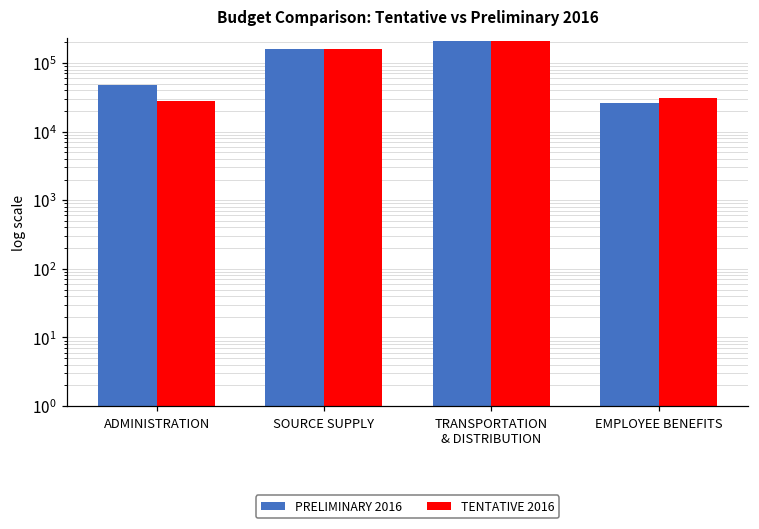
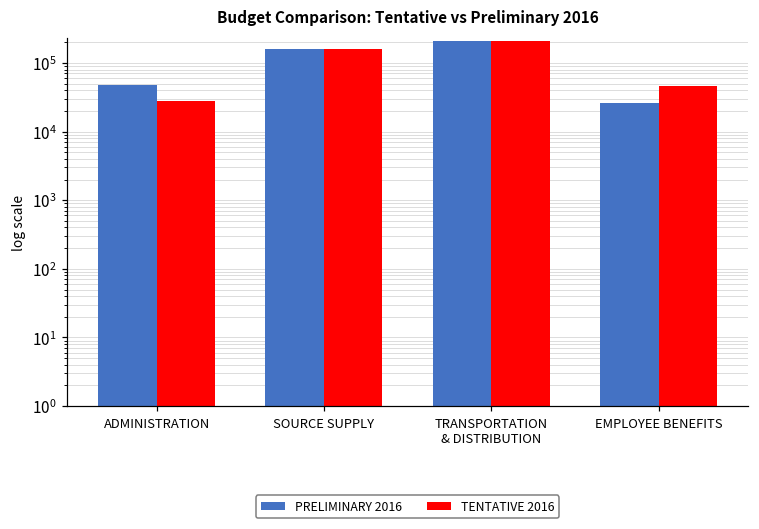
  {
    "PRELIMINARY 2016": {
      "ADMINISTRATION": 50000,
      "SOURCE SUPPLY": 160000,
      "TRANSPORTATION & DISTRIBUTION": 210000,
      "EMPLOYEE BENEFITS": 26000
    },
    "TENTATIVE 2016": {
      "ADMINISTRATION": 30000,
      "SOURCE SUPPLY": 160000,
      "TRANSPORTATION & DISTRIBUTION": 210000,
-     "EMPLOYEE BENEFITS": 30000
+     "EMPLOYEE BENEFITS": 50000
    }
  }
